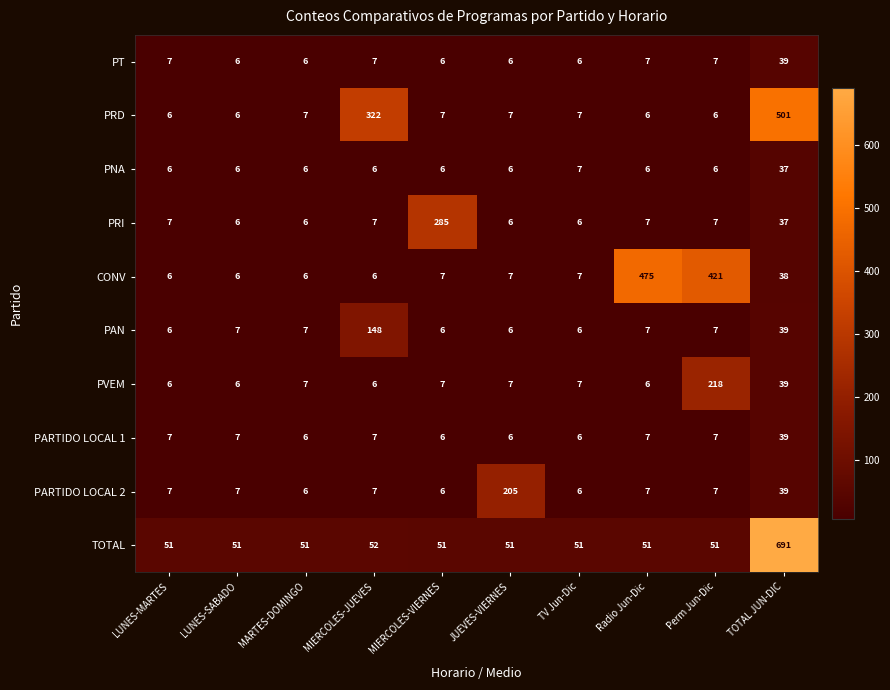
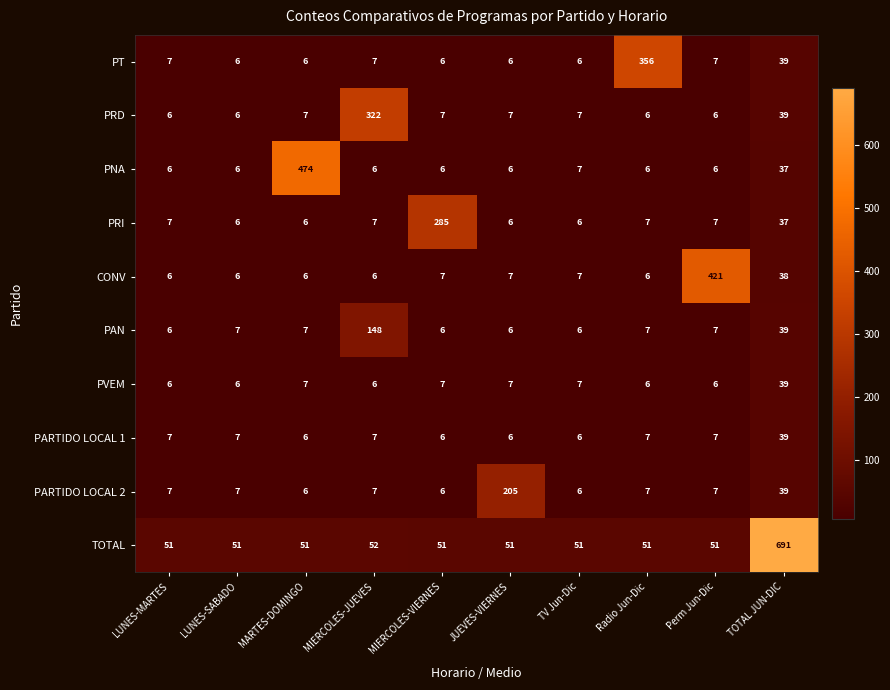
  {
    "PT": {
      "LUNES-MARTES": 7,
      "LUNES-SABADO": 6,
      "MARTES-DOMINGO": 6,
      "MIERCOLES-JUEVES": 7,
      "MIERCOLES-VIERNES": 6,
      "JUEVES-VIERNES": 6,
      "TV Jun-Dic": 6,
-     "Radio Jun-Dic": 7,
+     "Radio Jun-Dic": 356,
      "Perm Jun-Dic": 7,
      "TOTAL JUN-DIC": 39
    },
    "PRD": {
      "LUNES-MARTES": 6,
      "LUNES-SABADO": 6,
      "MARTES-DOMINGO": 7,
      "MIERCOLES-JUEVES": 322,
      "MIERCOLES-VIERNES": 7,
      "JUEVES-VIERNES": 7,
      "TV Jun-Dic": 7,
      "Radio Jun-Dic": 6,
      "Perm Jun-Dic": 6,
-     "TOTAL JUN-DIC": 501
+     "TOTAL JUN-DIC": 39
    },
    "PNA": {
      "LUNES-MARTES": 6,
      "LUNES-SABADO": 6,
-     "MARTES-DOMINGO": 6,
+     "MARTES-DOMINGO": 474,
      "MIERCOLES-JUEVES": 6,
      "MIERCOLES-VIERNES": 6,
      "JUEVES-VIERNES": 6,
      "TV Jun-Dic": 7,
      "Radio Jun-Dic": 6,
      "Perm Jun-Dic": 6,
      "TOTAL JUN-DIC": 37
    },
    "PRI": {
      "LUNES-MARTES": 7,
      "LUNES-SABADO": 6,
      "MARTES-DOMINGO": 6,
      "MIERCOLES-JUEVES": 7,
      "MIERCOLES-VIERNES": 285,
      "JUEVES-VIERNES": 6,
      "TV Jun-Dic": 6,
      "Radio Jun-Dic": 7,
      "Perm Jun-Dic": 7,
      "TOTAL JUN-DIC": 37
    },
    "CONV": {
      "LUNES-MARTES": 6,
      "LUNES-SABADO": 6,
      "MARTES-DOMINGO": 6,
      "MIERCOLES-JUEVES": 6,
      "MIERCOLES-VIERNES": 7,
      "JUEVES-VIERNES": 7,
      "TV Jun-Dic": 7,
-     "Radio Jun-Dic": 475,
+     "Radio Jun-Dic": 6,
      "Perm Jun-Dic": 421,
      "TOTAL JUN-DIC": 38
    },
    "PAN": {
      "LUNES-MARTES": 6,
      "LUNES-SABADO": 7,
      "MARTES-DOMINGO": 7,
      "MIERCOLES-JUEVES": 148,
      "MIERCOLES-VIERNES": 6,
      "JUEVES-VIERNES": 6,
      "TV Jun-Dic": 6,
      "Radio Jun-Dic": 7,
      "Perm Jun-Dic": 7,
      "TOTAL JUN-DIC": 39
    },
    "PVEM": {
      "LUNES-MARTES": 6,
      "LUNES-SABADO": 6,
      "MARTES-DOMINGO": 7,
      "MIERCOLES-JUEVES": 6,
      "MIERCOLES-VIERNES": 7,
      "JUEVES-VIERNES": 7,
      "TV Jun-Dic": 7,
      "Radio Jun-Dic": 6,
-     "Perm Jun-Dic": 218,
+     "Perm Jun-Dic": 6,
      "TOTAL JUN-DIC": 39
    },
    "PARTIDO LOCAL 1": {
      "LUNES-MARTES": 7,
      "LUNES-SABADO": 7,
      "MARTES-DOMINGO": 6,
      "MIERCOLES-JUEVES": 7,
      "MIERCOLES-VIERNES": 6,
      "JUEVES-VIERNES": 6,
      "TV Jun-Dic": 6,
      "Radio Jun-Dic": 7,
      "Perm Jun-Dic": 7,
      "TOTAL JUN-DIC": 39
    },
    "PARTIDO LOCAL 2": {
      "LUNES-MARTES": 7,
      "LUNES-SABADO": 7,
      "MARTES-DOMINGO": 6,
      "MIERCOLES-JUEVES": 7,
      "MIERCOLES-VIERNES": 6,
      "JUEVES-VIERNES": 205,
      "TV Jun-Dic": 6,
      "Radio Jun-Dic": 7,
      "Perm Jun-Dic": 7,
      "TOTAL JUN-DIC": 39
    },
    "TOTAL": {
      "LUNES-MARTES": 51,
      "LUNES-SABADO": 51,
      "MARTES-DOMINGO": 51,
      "MIERCOLES-JUEVES": 52,
      "MIERCOLES-VIERNES": 51,
      "JUEVES-VIERNES": 51,
      "TV Jun-Dic": 51,
      "Radio Jun-Dic": 51,
      "Perm Jun-Dic": 51,
      "TOTAL JUN-DIC": 691
    }
  }
